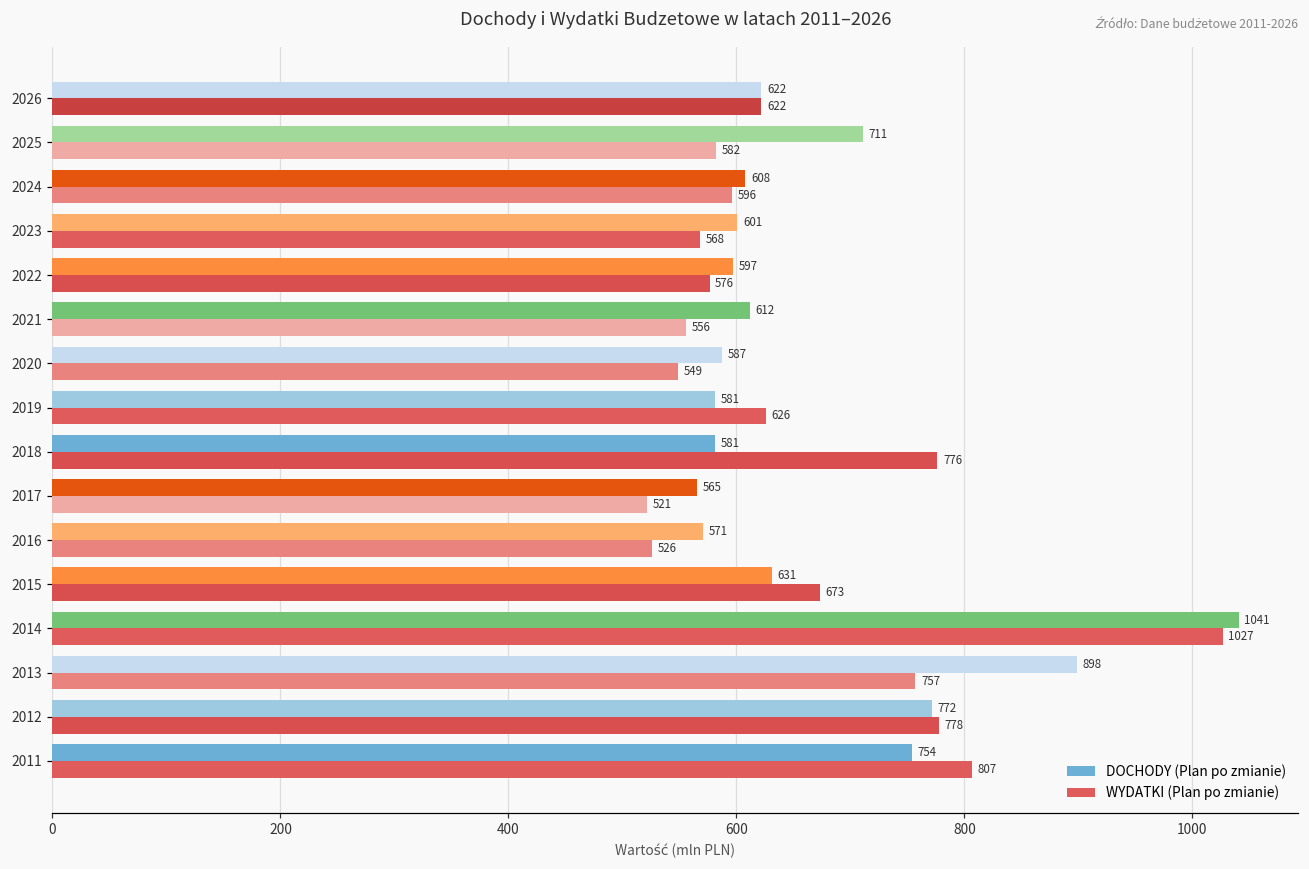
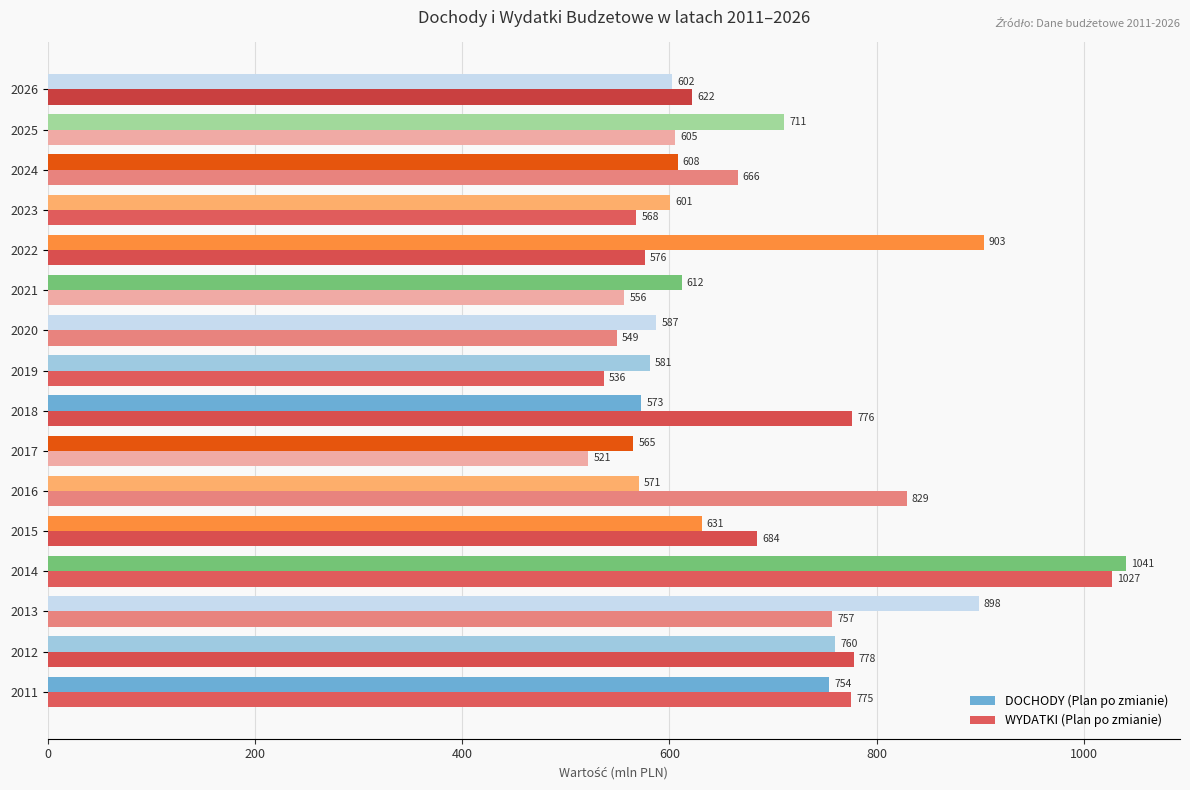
  {
    "DOCHODY (Plan po zmianie)": {
-     "2026": 622,
+     "2026": 602,
      "2025": 711,
      "2024": 608,
      "2023": 601,
-     "2022": 597,
+     "2022": 903,
      "2021": 612,
      "2020": 587,
      "2019": 581,
-     "2018": 581,
+     "2018": 573,
      "2017": 565,
      "2016": 571,
      "2015": 631,
      "2014": 1041,
      "2013": 898,
-     "2012": 772,
+     "2012": 760,
      "2011": 754
    },
    "WYDATKI (Plan po zmianie)": {
      "2026": 622,
-     "2025": 582,
-     "2024": 596,
+     "2025": 605,
+     "2024": 666,
      "2023": 568,
      "2022": 576,
      "2021": 556,
      "2020": 549,
-     "2019": 626,
+     "2019": 536,
      "2018": 776,
      "2017": 521,
-     "2016": 526,
-     "2015": 673,
+     "2016": 829,
+     "2015": 684,
      "2014": 1027,
      "2013": 757,
      "2012": 778,
-     "2011": 807
+     "2011": 775
    }
  }
